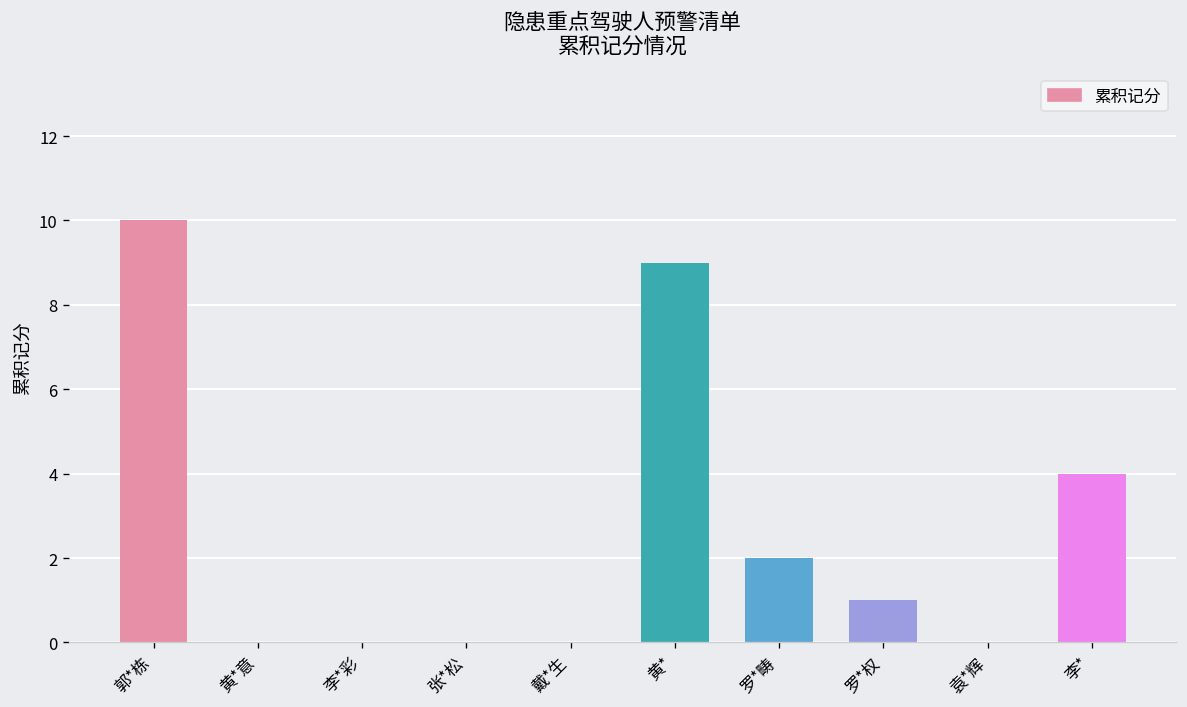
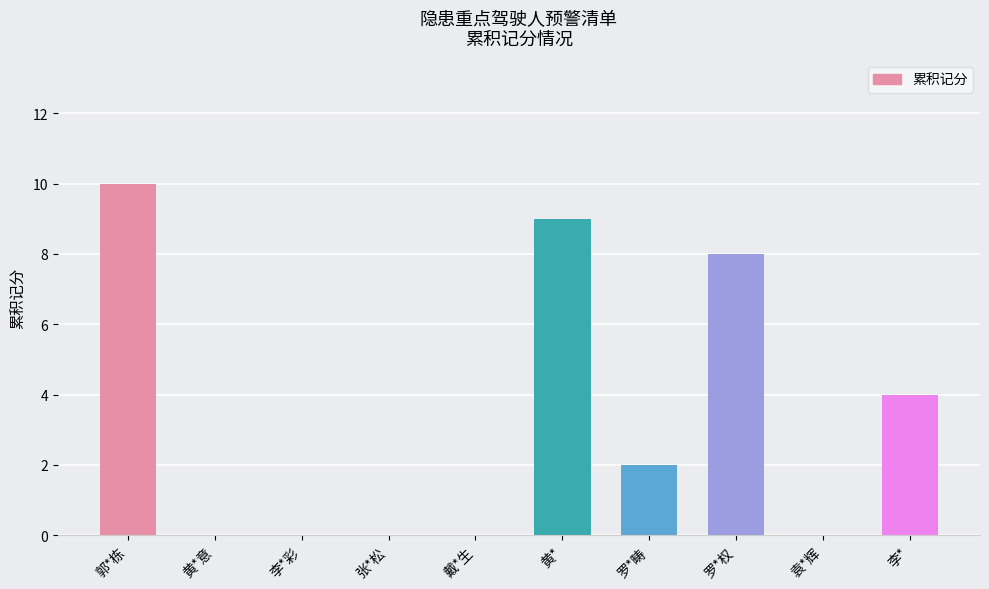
  {
    "郭*栋": 10,
    "黄*意": 0,
    "李*彩": 0,
    "张*松": 0,
    "戴*生": 0,
    "黄*": 9,
    "罗*畴": 2,
-   "罗*权": 1,
+   "罗*权": 8,
    "袁*辉": 0,
    "李*": 4
  }
